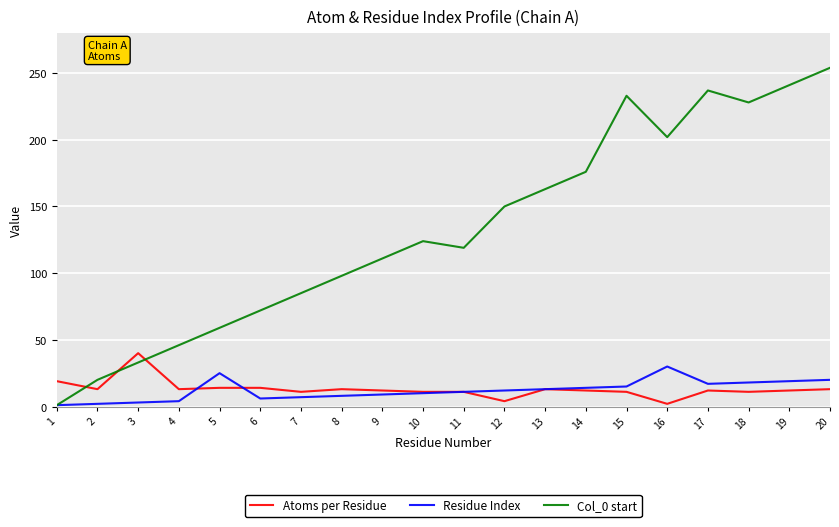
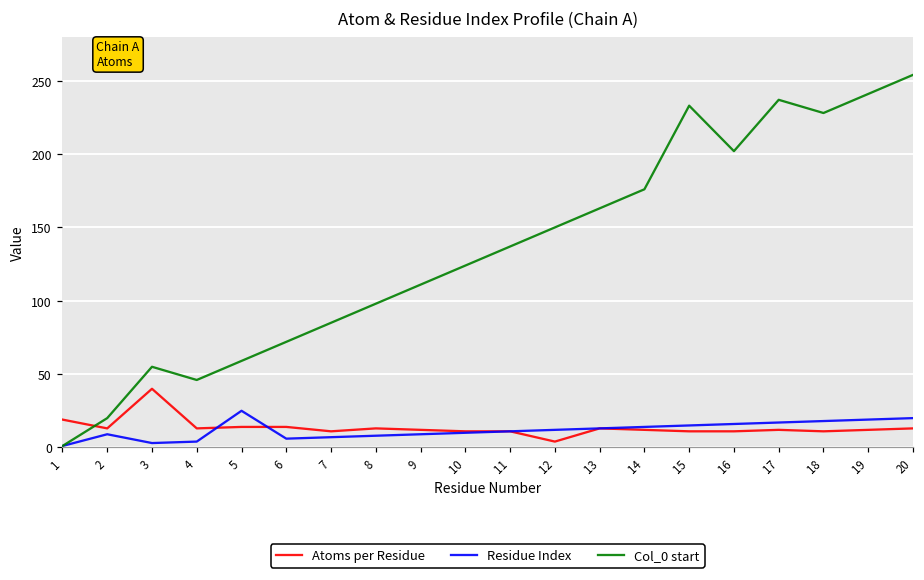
  {
    "Atoms per Residue": {
      "1": 19,
      "2": 13,
      "3": 40,
      "4": 13,
      "5": 14,
      "6": 14,
      "7": 11,
      "8": 13,
      "9": 12,
      "12": 4,
      "14": 12,
      "15": 11,
-     "16": 2,
+     "16": 11,
      "17": 12,
      "18": 11,
      "19": 12,
      "20": 13
    },
    "Residue Index": {
-     "2": 2,
+     "2": 9,
      "3": 3,
      "4": 4,
      "5": 25,
      "6": 6,
      "7": 7,
      "8": 8,
      "9": 9,
      "12": 12,
      "14": 14,
      "15": 15,
-     "16": 30,
+     "16": 16,
      "17": 17,
      "18": 18,
      "19": 19,
      "20": 20
    },
    "Col_0 start": {
      "2": 20,
-     "3": 33,
+     "3": 55,
      "4": 46,
      "5": 59,
      "6": 72,
      "7": 85,
      "8": 98,
      "9": 111,
      "10": 124,
-     "11": 119,
+     "11": 137,
      "12": 150,
      "13": 163,
      "14": 176,
      "15": 233,
      "16": 202,
      "17": 237,
      "18": 228,
      "19": 241,
      "20": 254
    }
  }
